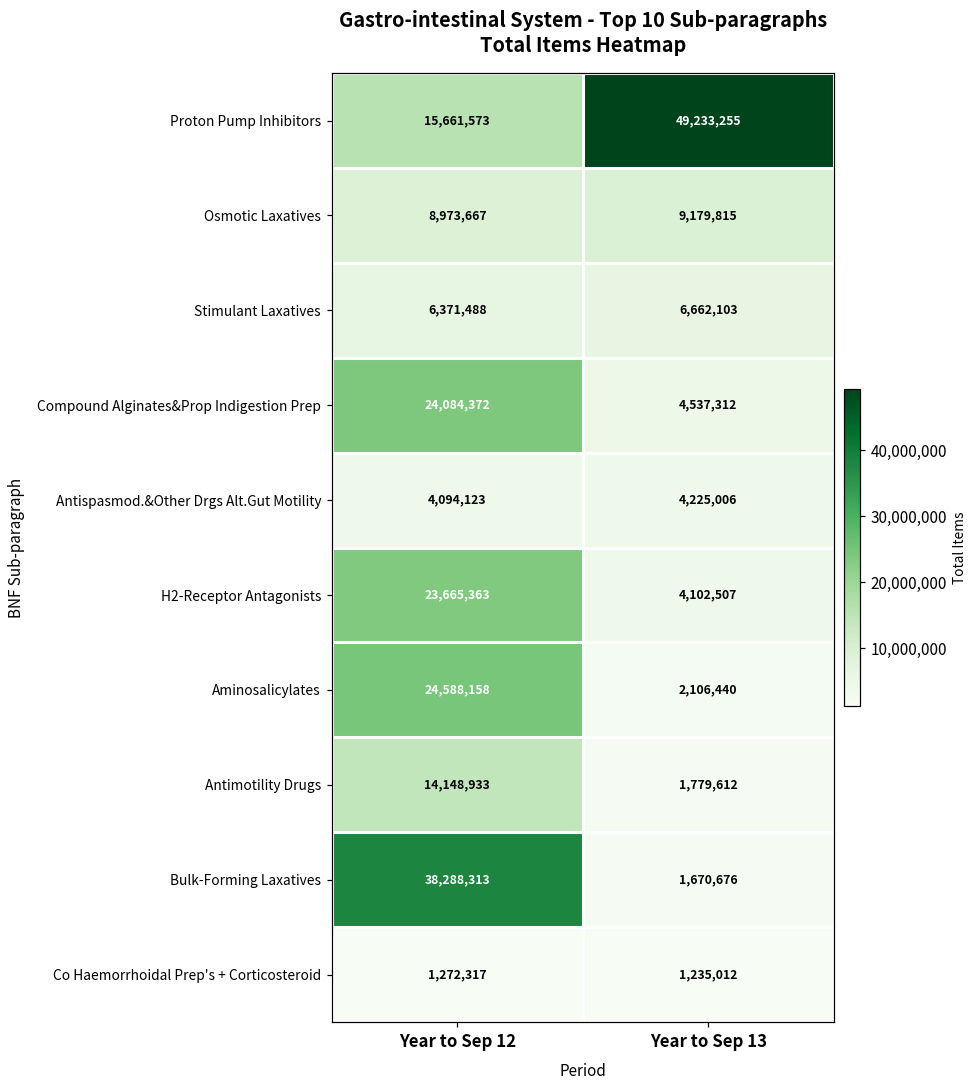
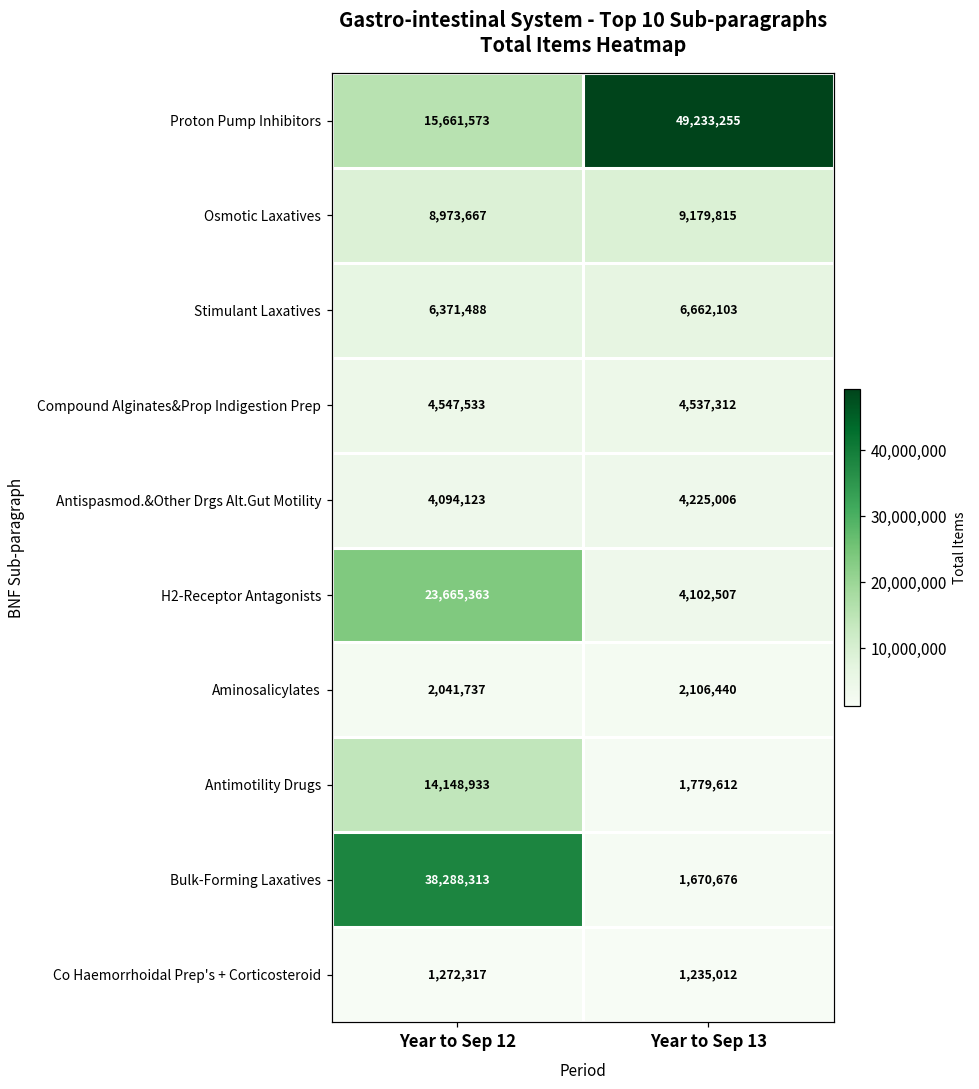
  {
    "Proton Pump Inhibitors": {
      "Year to Sep 12": "15,661,573",
      "Year to Sep 13": "49,233,255"
    },
    "Osmotic Laxatives": {
      "Year to Sep 12": "8,973,667",
      "Year to Sep 13": "9,179,815"
    },
    "Stimulant Laxatives": {
      "Year to Sep 12": "6,371,488",
      "Year to Sep 13": "6,662,103"
    },
    "Compound Alginates&Prop Indigestion Prep": {
-     "Year to Sep 12": "24,084,372",
+     "Year to Sep 12": "4,547,533",
      "Year to Sep 13": "4,537,312"
    },
    "Antispasmod.&Other Drgs Alt.Gut Motility": {
      "Year to Sep 12": "4,094,123",
      "Year to Sep 13": "4,225,006"
    },
    "H2-Receptor Antagonists": {
      "Year to Sep 12": "23,665,363",
      "Year to Sep 13": "4,102,507"
    },
    "Aminosalicylates": {
-     "Year to Sep 12": "24,588,158",
+     "Year to Sep 12": "2,041,737",
      "Year to Sep 13": "2,106,440"
    },
    "Antimotility Drugs": {
      "Year to Sep 12": "14,148,933",
      "Year to Sep 13": "1,779,612"
    },
    "Bulk-Forming Laxatives": {
      "Year to Sep 12": "38,288,313",
      "Year to Sep 13": "1,670,676"
    },
    "Co Haemorrhoidal Prep's + Corticosteroid": {
      "Year to Sep 12": "1,272,317",
      "Year to Sep 13": "1,235,012"
    }
  }
